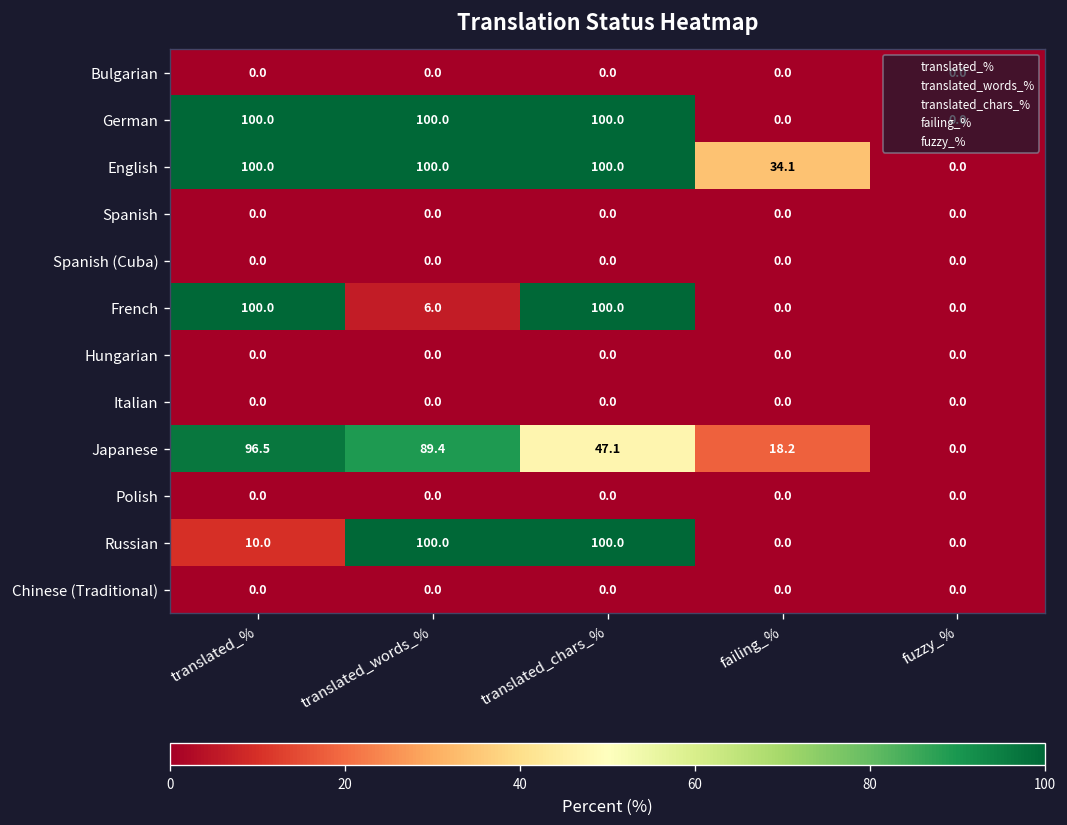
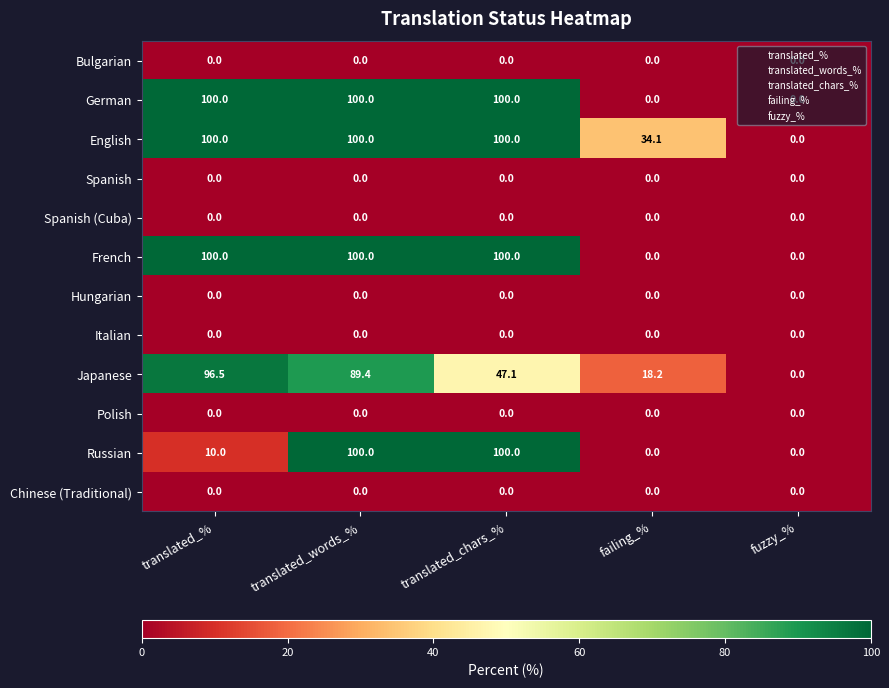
  {
    "French": {
-     "translated_words_%": 6.0
+     "translated_words_%": 100.0
    }
  }
